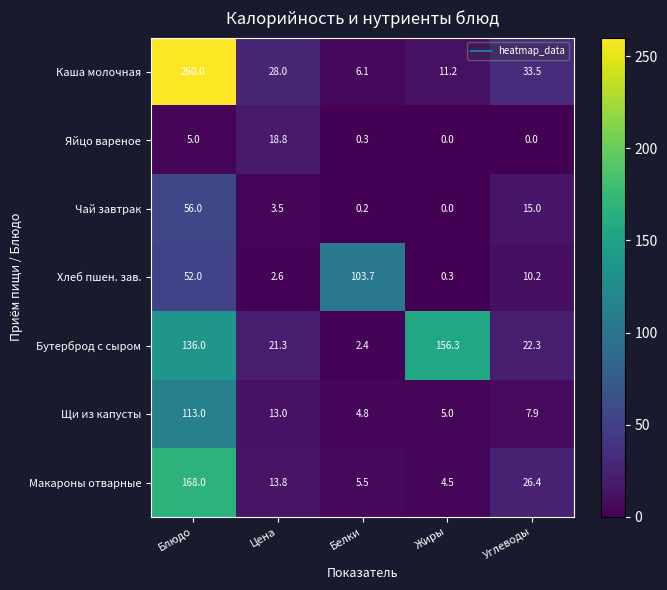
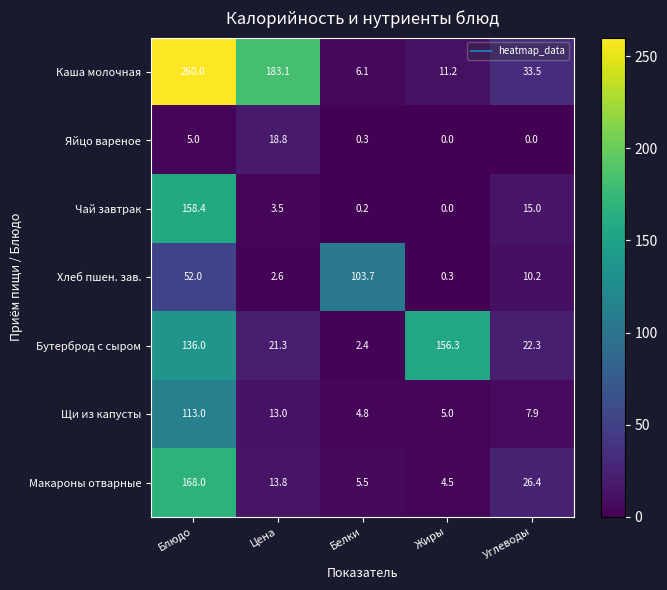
  {
    "Каша молочная": {
      "Блюдо": 260.0,
-     "Цена": 28.0,
+     "Цена": 183.1,
      "Белки": 6.1,
      "Жиры": 11.2,
      "Углеводы": 33.5
    },
    "Яйцо вареное": {
      "Блюдо": 5.0,
      "Цена": 18.8,
      "Белки": 0.3,
      "Жиры": 0.0,
      "Углеводы": 0.0
    },
    "Чай завтрак": {
-     "Блюдо": 56.0,
+     "Блюдо": 158.4,
      "Цена": 3.5,
      "Белки": 0.2,
      "Жиры": 0.0,
      "Углеводы": 15.0
    },
    "Хлеб пшен. зав.": {
      "Блюдо": 52.0,
      "Цена": 2.6,
      "Белки": 103.7,
      "Жиры": 0.3,
      "Углеводы": 10.2
    },
    "Бутерброд с сыром": {
      "Блюдо": 136.0,
      "Цена": 21.3,
      "Белки": 2.4,
      "Жиры": 156.3,
      "Углеводы": 22.3
    },
    "Щи из капусты": {
      "Блюдо": 113.0,
      "Цена": 13.0,
      "Белки": 4.8,
      "Жиры": 5.0,
      "Углеводы": 7.9
    },
    "Макароны отварные": {
      "Блюдо": 168.0,
      "Цена": 13.8,
      "Белки": 5.5,
      "Жиры": 4.5,
      "Углеводы": 26.4
    }
  }
